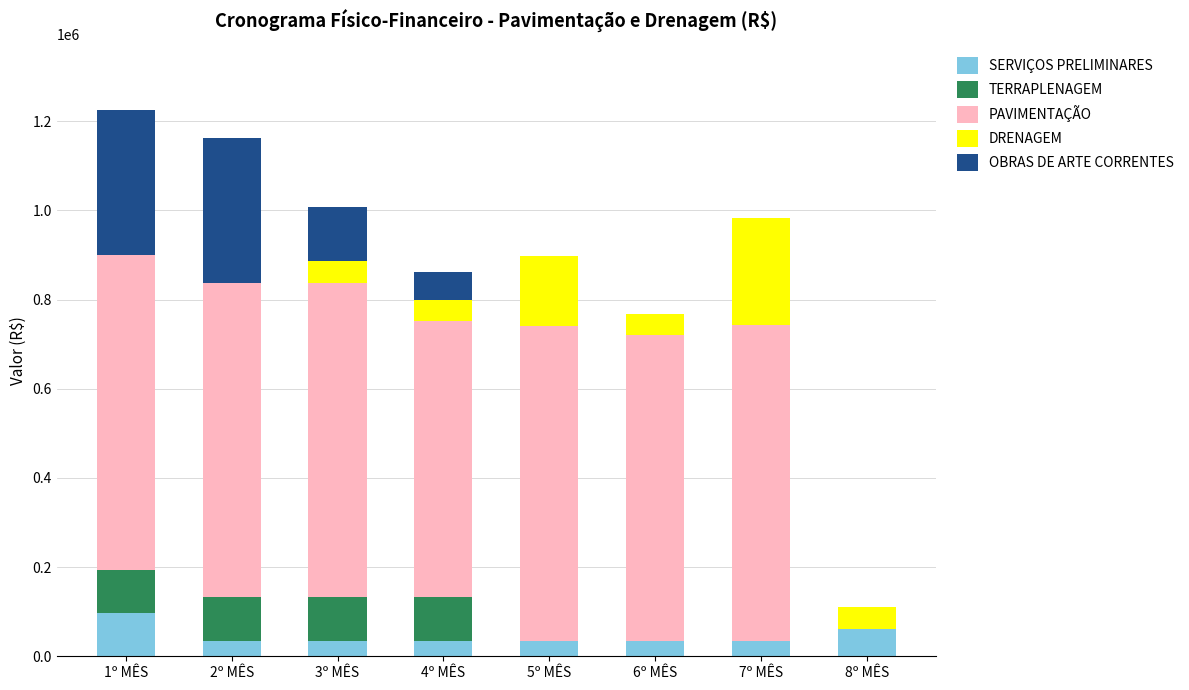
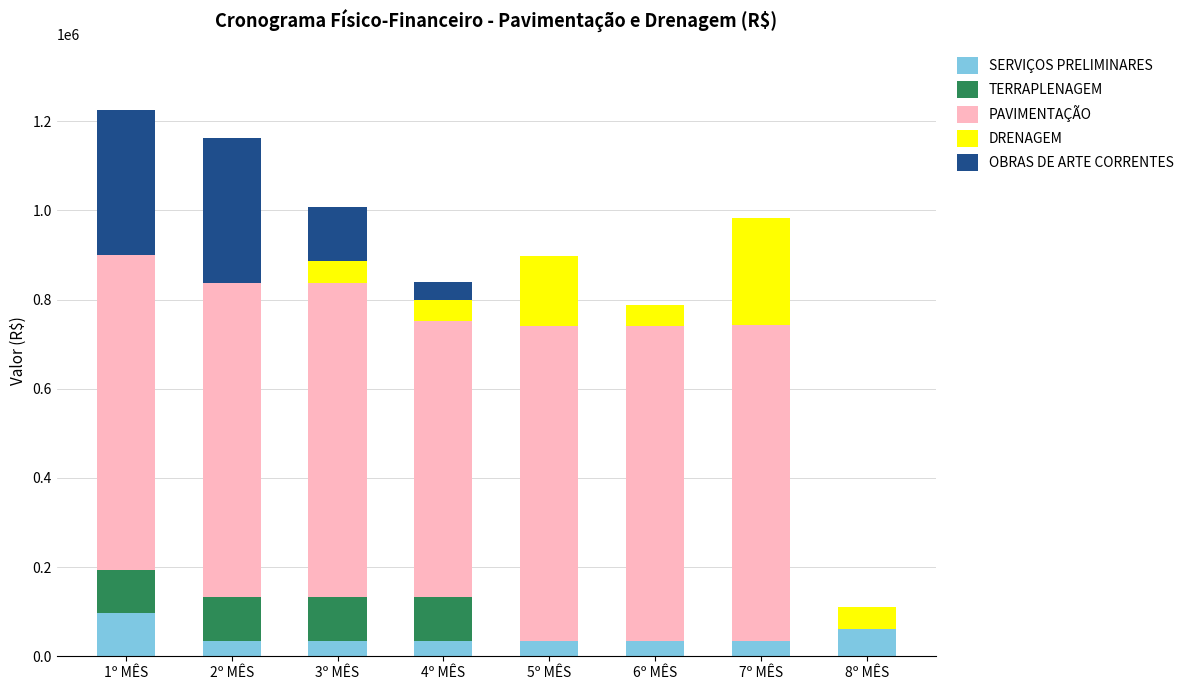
  {
    "SERVIÇOS PRELIMINARES": {
      "1º MÊS": 100000,
      "2º MÊS": 40000,
      "3º MÊS": 40000,
      "4º MÊS": 40000,
      "5º MÊS": 40000,
      "6º MÊS": 40000,
      "7º MÊS": 40000,
      "8º MÊS": 60000
    },
    "TERRAPLENAGEM": {
      "1º MÊS": 100000,
      "2º MÊS": 100000,
      "3º MÊS": 100000,
      "4º MÊS": 100000,
      "5º MÊS": 0,
      "6º MÊS": 0,
      "7º MÊS": 0,
      "8º MÊS": 0
    },
    "PAVIMENTAÇÃO": {
      "1º MÊS": 710000,
      "2º MÊS": 710000,
      "3º MÊS": 710000,
      "4º MÊS": 620000,
      "5º MÊS": 710000,
-     "6º MÊS": 680000,
+     "6º MÊS": 710000,
      "7º MÊS": 710000,
      "8º MÊS": 0
    },
    "DRENAGEM": {
      "1º MÊS": 0,
      "2º MÊS": 0,
      "3º MÊS": 50000,
      "4º MÊS": 50000,
      "5º MÊS": 160000,
      "6º MÊS": 50000,
      "7º MÊS": 240000,
      "8º MÊS": 50000
    },
    "OBRAS DE ARTE CORRENTES": {
      "1º MÊS": 320000,
      "2º MÊS": 320000,
      "3º MÊS": 120000,
-     "4º MÊS": 60000,
+     "4º MÊS": 40000,
      "5º MÊS": 0,
      "6º MÊS": 0,
      "7º MÊS": 0,
      "8º MÊS": 0
    }
  }
